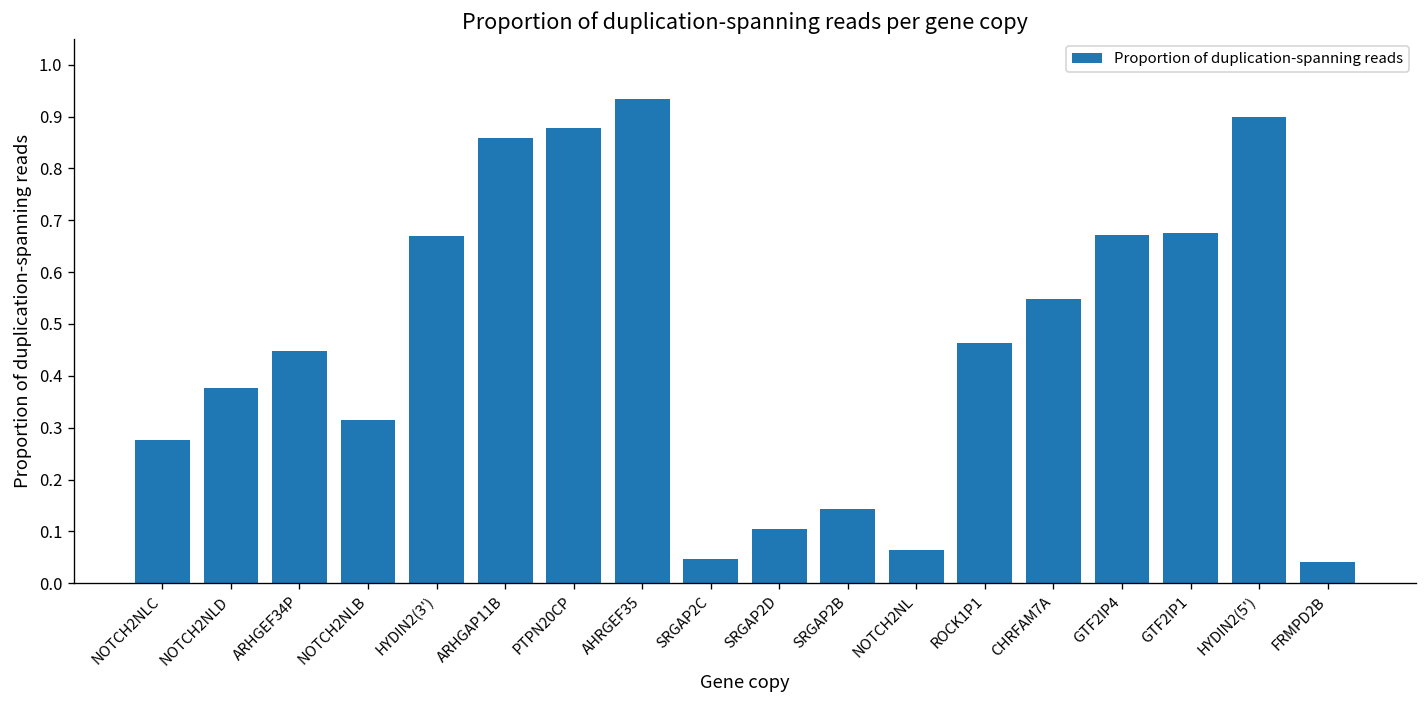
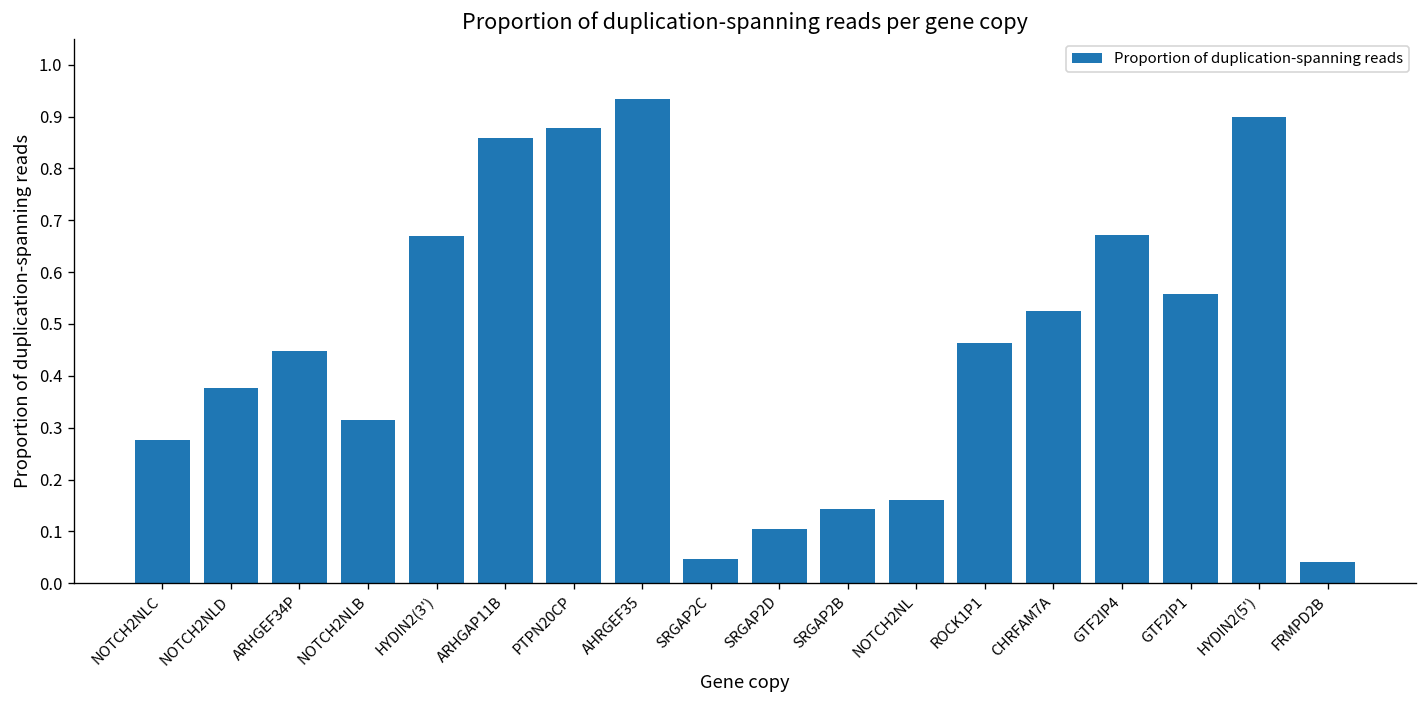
  {
    "NOTCH2NLC": 0.28,
    "NOTCH2NLD": 0.38,
    "ARHGEF34P": 0.45,
    "NOTCH2NLB": 0.32,
    "HYDIN2(3')": 0.67,
    "ARHGAP11B": 0.86,
    "PTPN20CP": 0.88,
    "AHRGEF35": 0.93,
    "SRGAP2C": 0.05,
    "SRGAP2D": 0.10,
    "SRGAP2B": 0.14,
-   "NOTCH2NL": 0.06,
+   "NOTCH2NL": 0.16,
    "ROCK1P1": 0.46,
-   "CHRFAM7A": 0.55,
+   "CHRFAM7A": 0.52,
    "GTF2IP4": 0.67,
-   "GTF2IP1": 0.68,
+   "GTF2IP1": 0.56,
    "HYDIN2(5')": 0.90,
    "FRMPD2B": 0.04
  }
